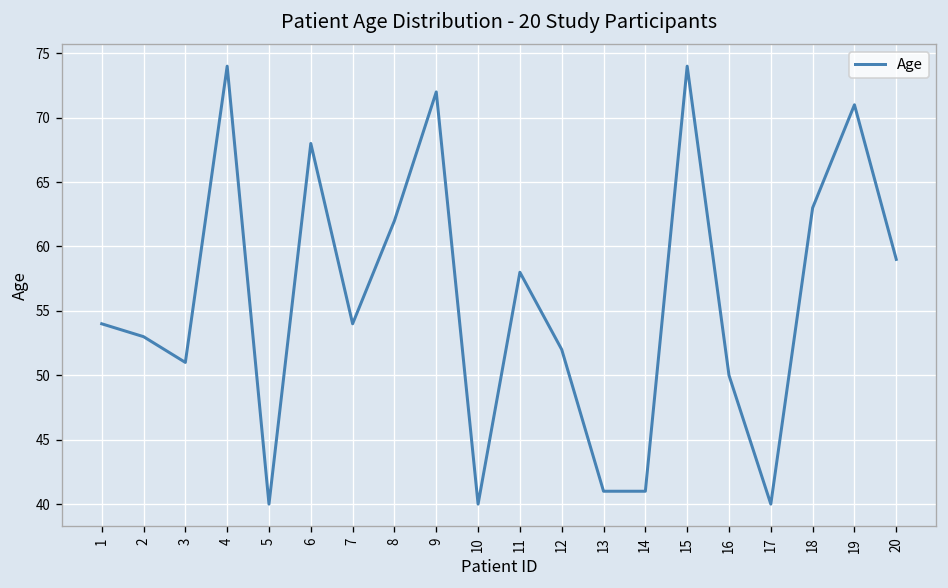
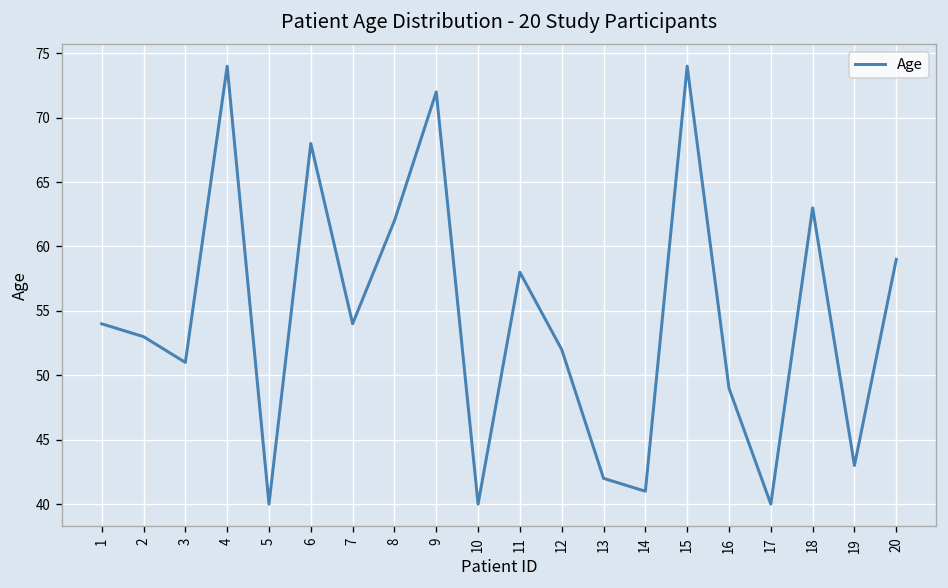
  {
    "1": 54,
    "2": 53,
    "3": 51,
    "4": 74,
    "5": 40,
    "6": 68,
    "7": 54,
    "8": 62,
    "9": 72,
    "10": 40,
    "11": 58,
    "12": 52,
-   "13": 41,
+   "13": 42,
    "14": 41,
    "15": 74,
-   "16": 50,
+   "16": 49,
    "17": 40,
    "18": 63,
-   "19": 71,
+   "19": 43,
    "20": 59
  }
